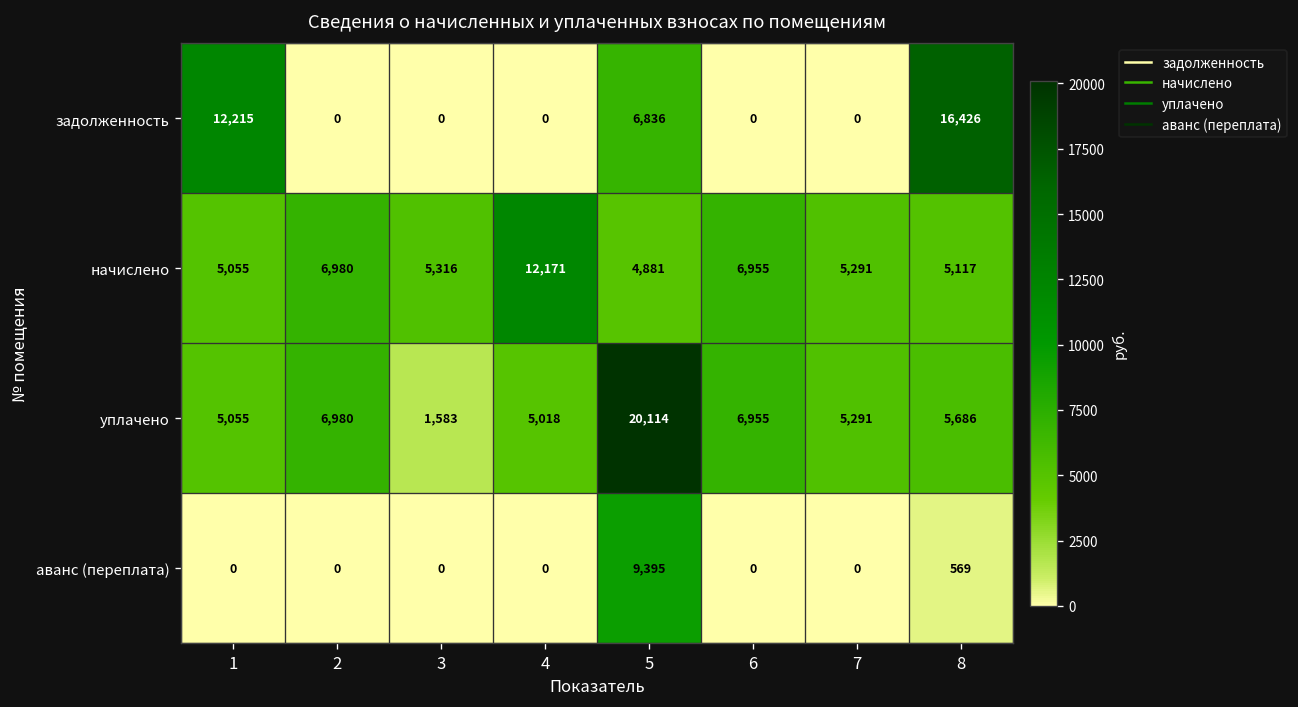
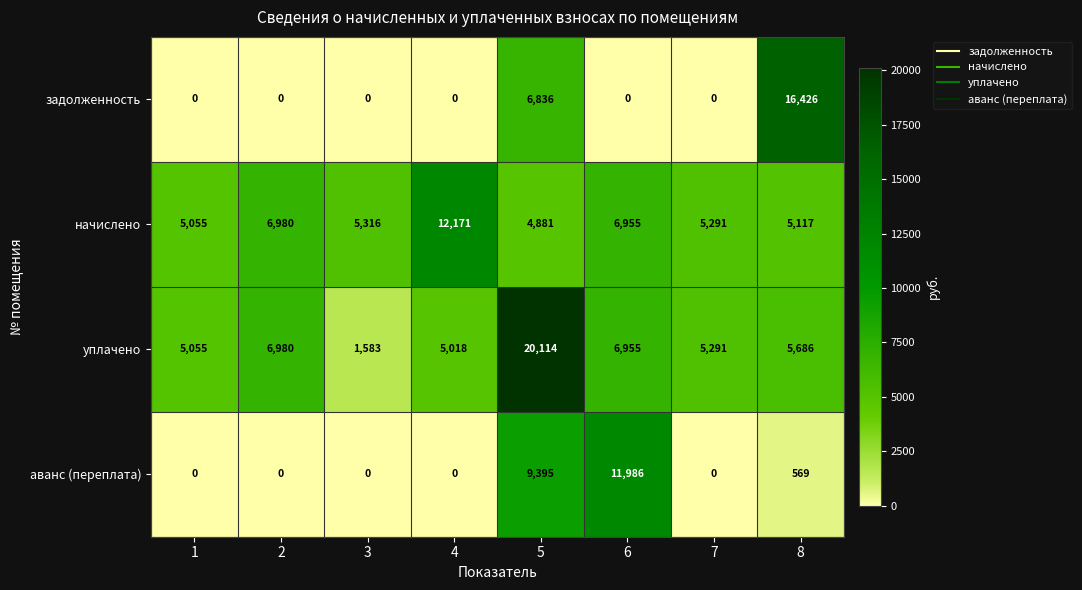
  {
    "задолженность": {
-     "1": "12,215",
+     "1": "0",
      "2": "0",
      "3": "0",
      "4": "0",
      "5": "6,836",
      "6": "0",
      "7": "0",
      "8": "16,426"
    },
    "начислено": {
      "1": "5,055",
      "2": "6,980",
      "3": "5,316",
      "4": "12,171",
      "5": "4,881",
      "6": "6,955",
      "7": "5,291",
      "8": "5,117"
    },
    "уплачено": {
      "1": "5,055",
      "2": "6,980",
      "3": "1,583",
      "4": "5,018",
      "5": "20,114",
      "6": "6,955",
      "7": "5,291",
      "8": "5,686"
    },
    "аванс (переплата)": {
      "1": "0",
      "2": "0",
      "3": "0",
      "4": "0",
      "5": "9,395",
-     "6": "0",
+     "6": "11,986",
      "7": "0",
      "8": "569"
    }
  }
